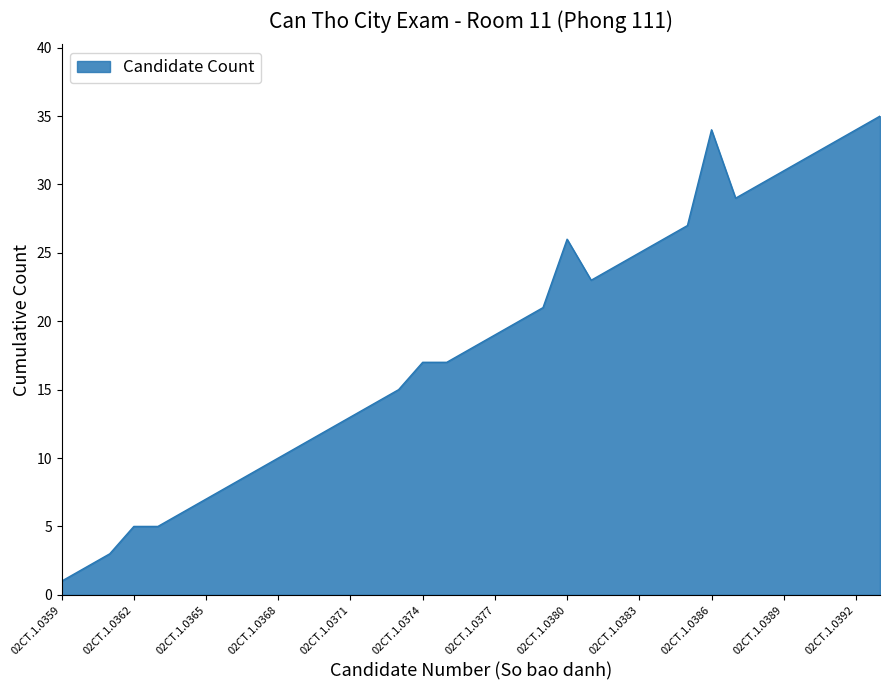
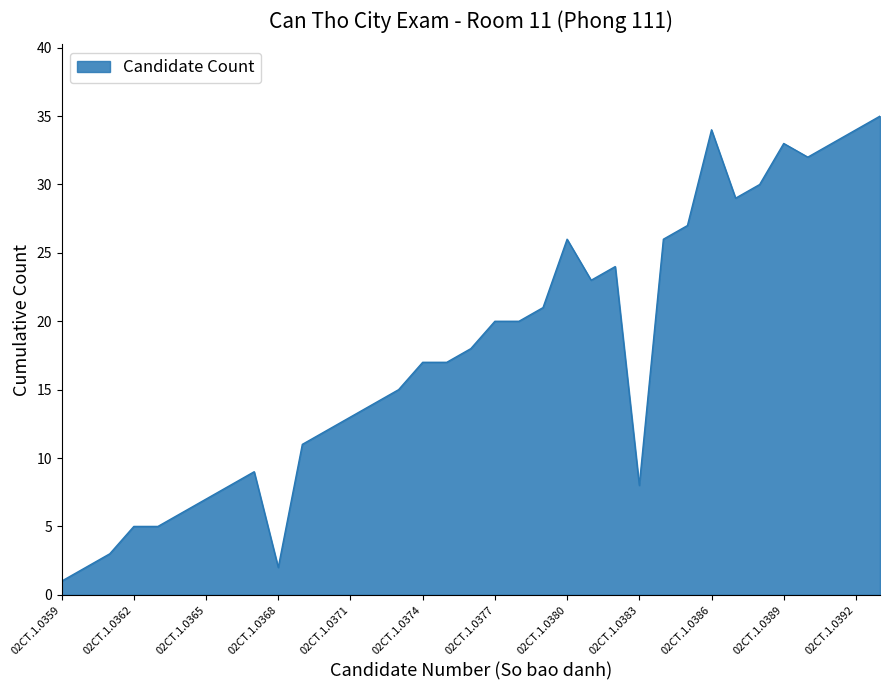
  {
    "02CT.1.0359": 1,
    "02CT.1.0362": 5,
    "02CT.1.0365": 7,
-   "02CT.1.0368": 10,
+   "02CT.1.0368": 2,
    "02CT.1.0371": 13,
    "02CT.1.0374": 17,
-   "02CT.1.0377": 19,
+   "02CT.1.0377": 20,
    "02CT.1.0380": 26,
-   "02CT.1.0383": 25,
+   "02CT.1.0383": 8,
    "02CT.1.0386": 34,
-   "02CT.1.0389": 31,
+   "02CT.1.0389": 33,
    "02CT.1.0392": 34
  }
